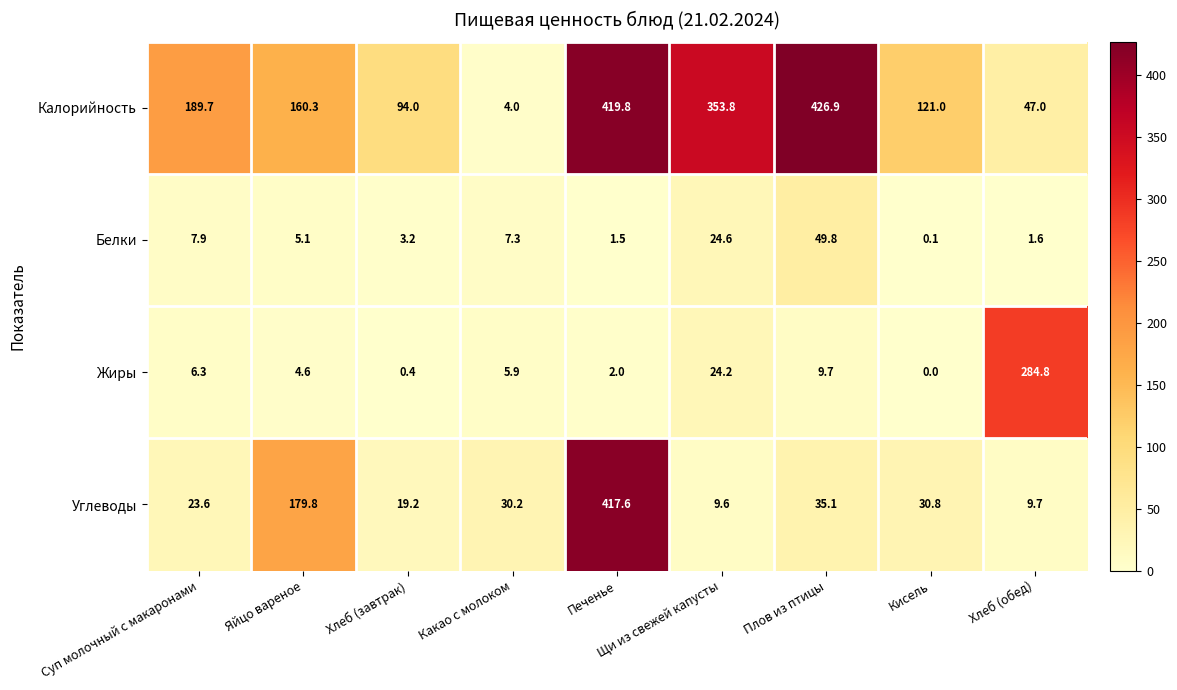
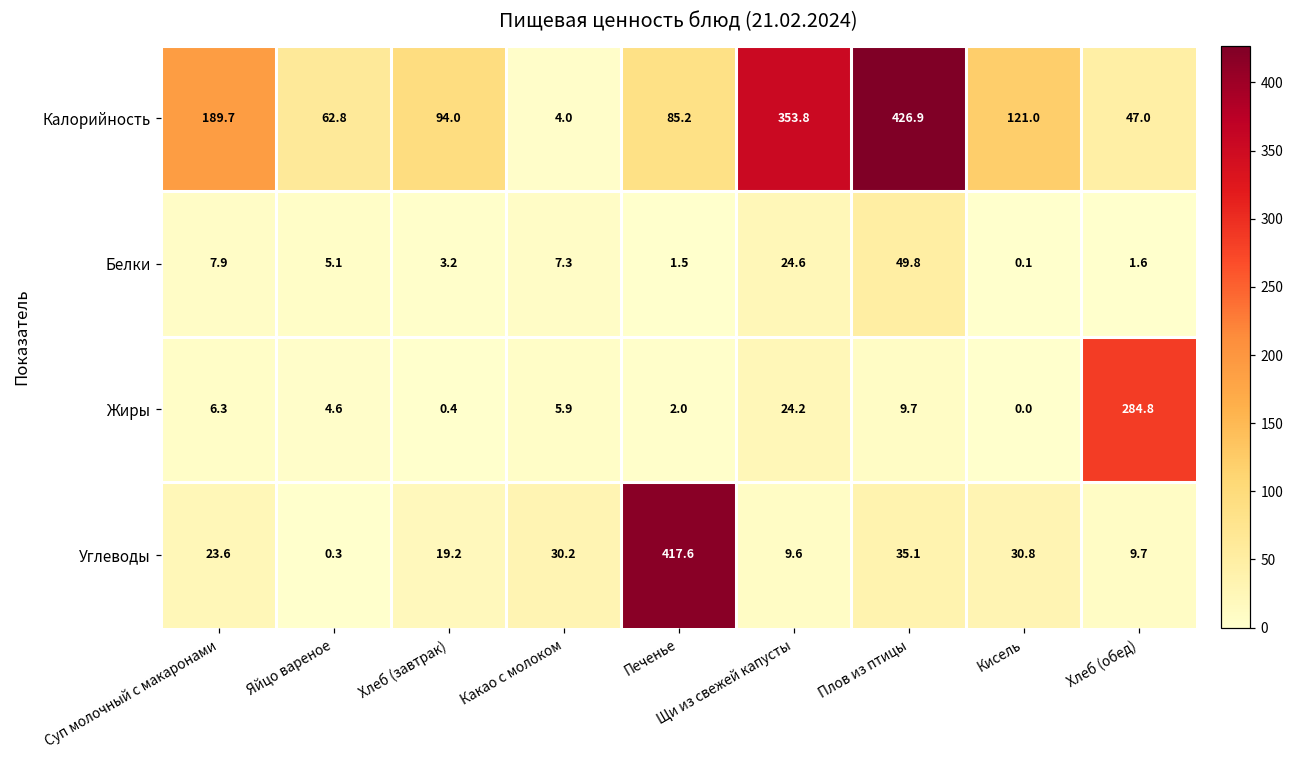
  {
    "Калорийность": {
      "Суп молочный с макаронами": 189.7,
-     "Яйцо вареное": 160.3,
+     "Яйцо вареное": 62.8,
      "Хлеб (завтрак)": 94.0,
      "Какао с молоком": 4.0,
-     "Печенье": 419.8,
+     "Печенье": 85.2,
      "Щи из свежей капусты": 353.8,
      "Плов из птицы": 426.9,
      "Кисель": 121.0,
      "Хлеб (обед)": 47.0
    },
    "Белки": {
      "Суп молочный с макаронами": 7.9,
      "Яйцо вареное": 5.1,
      "Хлеб (завтрак)": 3.2,
      "Какао с молоком": 7.3,
      "Печенье": 1.5,
      "Щи из свежей капусты": 24.6,
      "Плов из птицы": 49.8,
      "Кисель": 0.1,
      "Хлеб (обед)": 1.6
    },
    "Жиры": {
      "Суп молочный с макаронами": 6.3,
      "Яйцо вареное": 4.6,
      "Хлеб (завтрак)": 0.4,
      "Какао с молоком": 5.9,
      "Печенье": 2.0,
      "Щи из свежей капусты": 24.2,
      "Плов из птицы": 9.7,
      "Кисель": 0.0,
      "Хлеб (обед)": 284.8
    },
    "Углеводы": {
      "Суп молочный с макаронами": 23.6,
-     "Яйцо вареное": 179.8,
+     "Яйцо вареное": 0.3,
      "Хлеб (завтрак)": 19.2,
      "Какао с молоком": 30.2,
      "Печенье": 417.6,
      "Щи из свежей капусты": 9.6,
      "Плов из птицы": 35.1,
      "Кисель": 30.8,
      "Хлеб (обед)": 9.7
    }
  }
